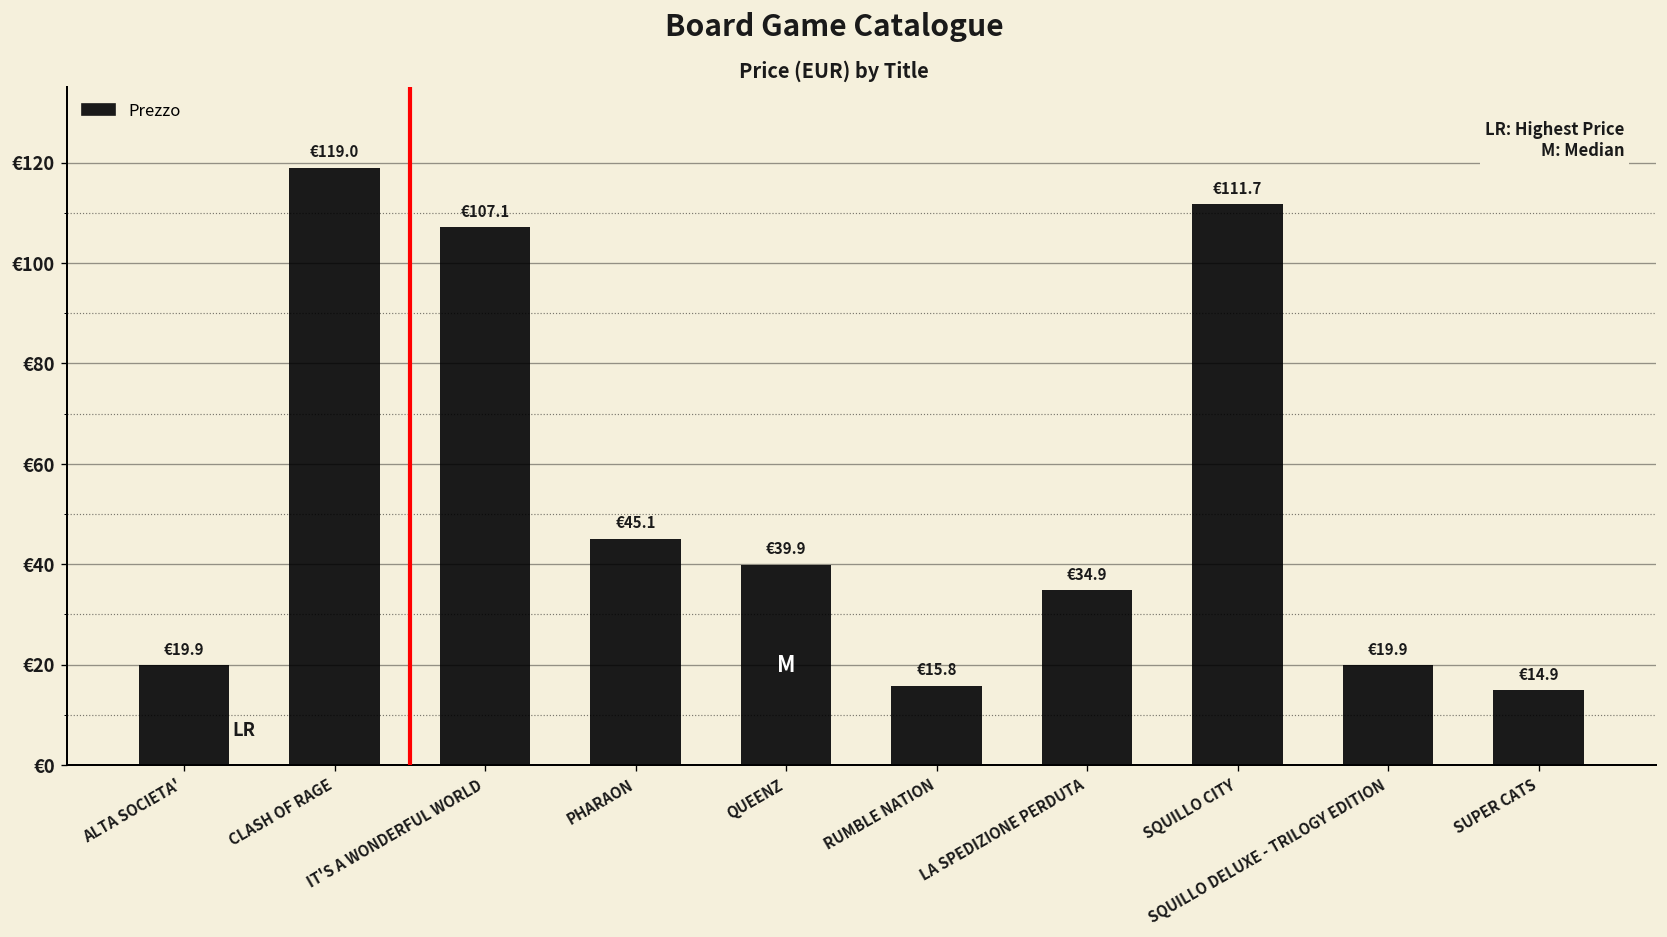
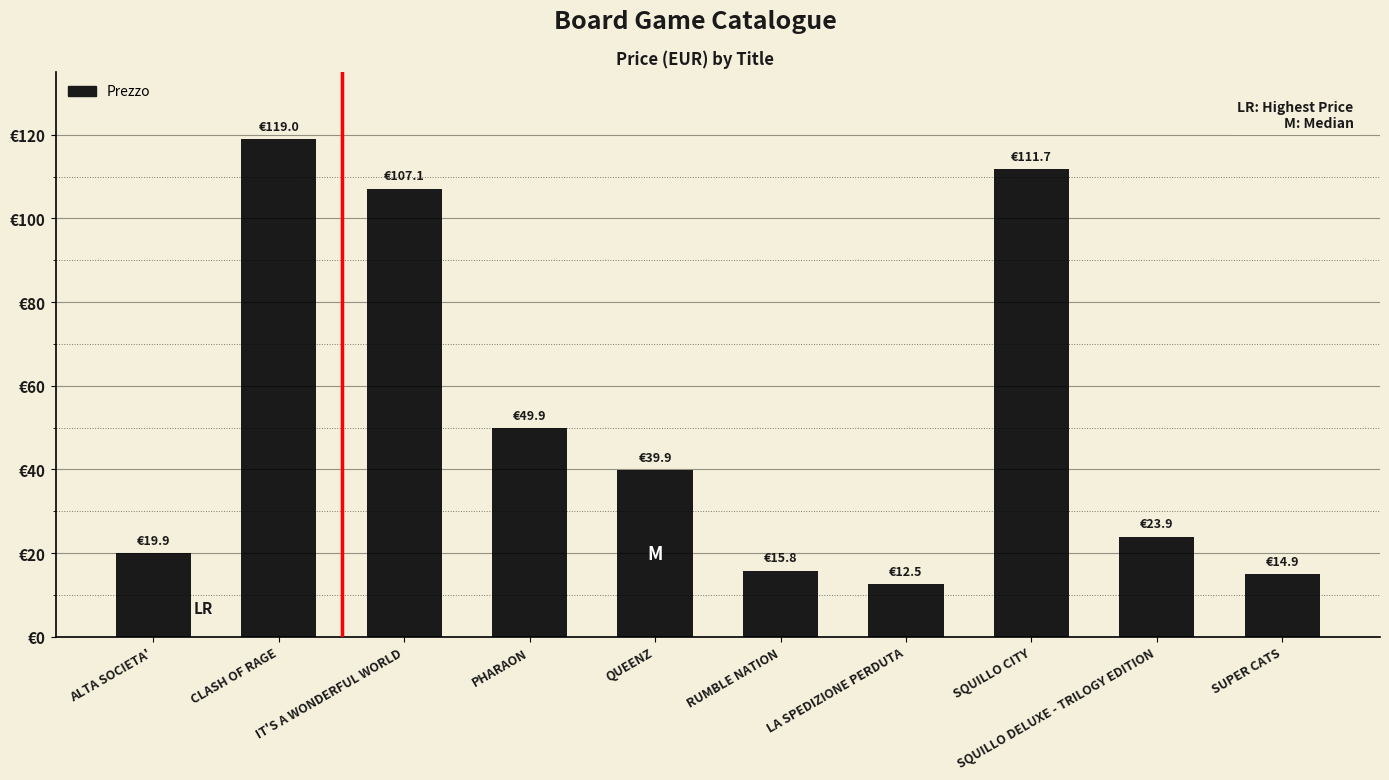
  {
    "ALTA SOCIETA'": "€19.9",
    "CLASH OF RAGE": "€119.0",
    "IT'S A WONDERFUL WORLD": "€107.1",
-   "PHARAON": "€45.1",
+   "PHARAON": "€49.9",
    "QUEENZ": "€39.9",
    "RUMBLE NATION": "€15.8",
-   "LA SPEDIZIONE PERDUTA": "€34.9",
+   "LA SPEDIZIONE PERDUTA": "€12.5",
    "SQUILLO CITY": "€111.7",
-   "SQUILLO DELUXE - TRILOGY EDITION": "€19.9",
+   "SQUILLO DELUXE - TRILOGY EDITION": "€23.9",
    "SUPER CATS": "€14.9"
  }
